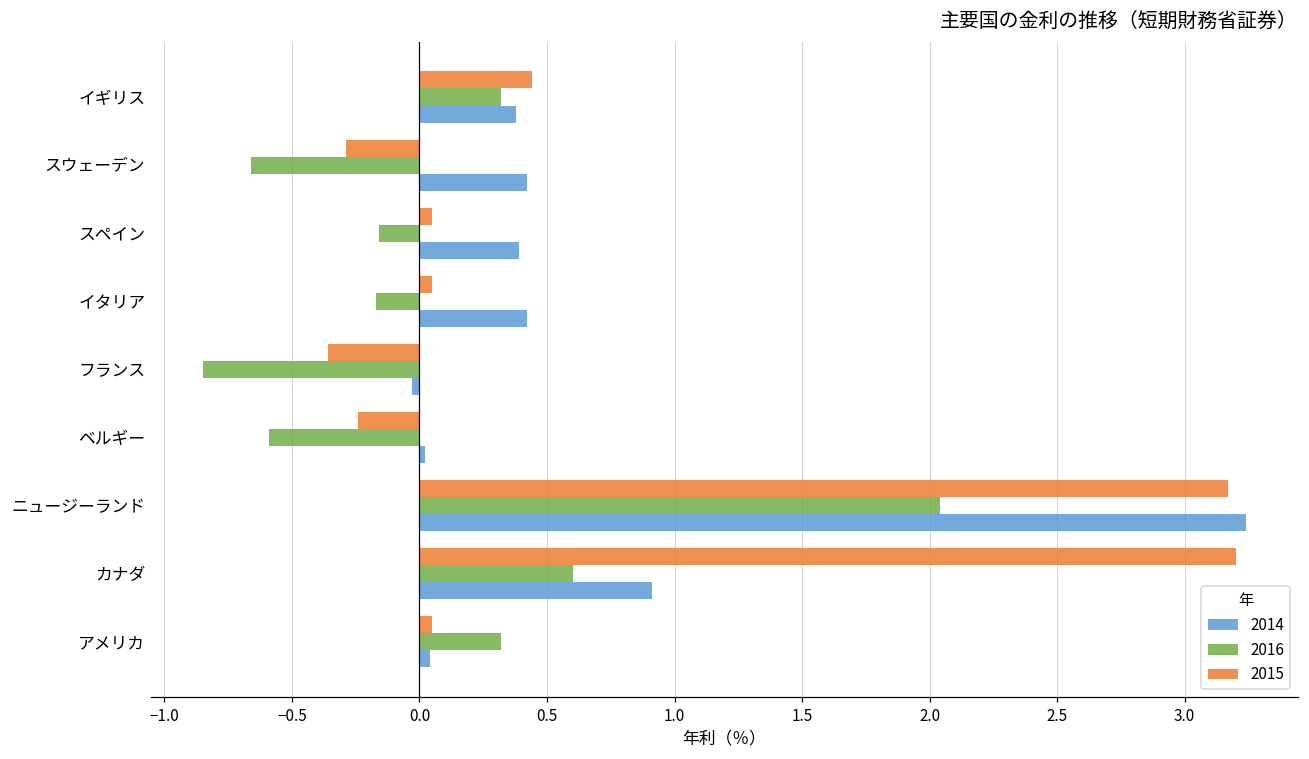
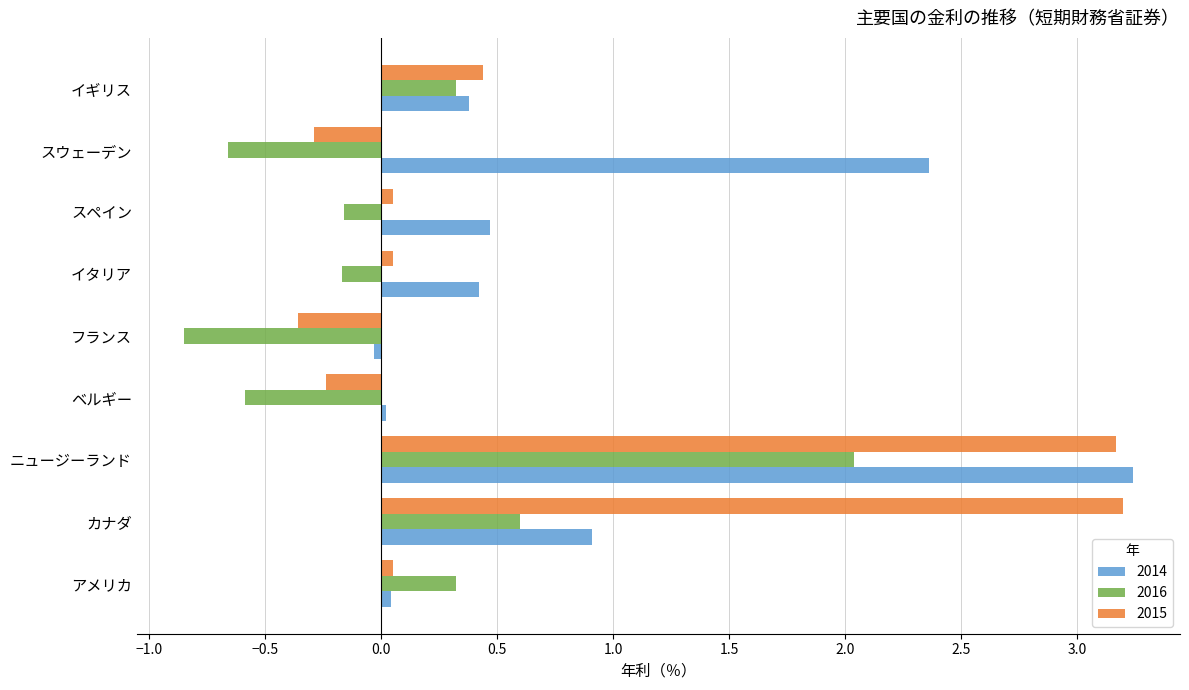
  {
    "2014": {
      "イギリス": 0.38,
-     "スウェーデン": 0.42,
-     "スペイン": 0.39,
+     "スウェーデン": 2.36,
+     "スペイン": 0.47,
      "イタリア": 0.42,
      "フランス": -0.03,
      "ベルギー": 0.02,
      "ニュージーランド": 3.24,
      "カナダ": 0.91,
      "アメリカ": 0.04
    },
    "2016": {
      "イギリス": 0.32,
      "スウェーデン": -0.66,
      "スペイン": -0.16,
      "イタリア": -0.17,
      "フランス": -0.85,
      "ベルギー": -0.59,
      "ニュージーランド": 2.04,
      "カナダ": 0.60,
      "アメリカ": 0.32
    },
    "2015": {
      "イギリス": 0.44,
      "スウェーデン": -0.29,
      "スペイン": 0.05,
      "イタリア": 0.05,
      "フランス": -0.36,
      "ベルギー": -0.24,
      "ニュージーランド": 3.17,
      "カナダ": 3.20,
      "アメリカ": 0.05
    }
  }
